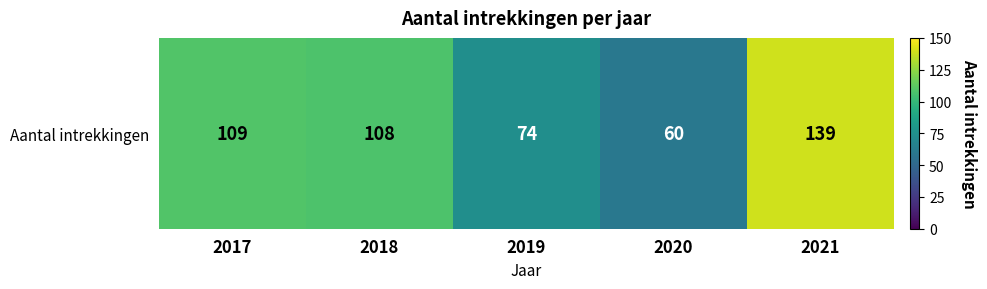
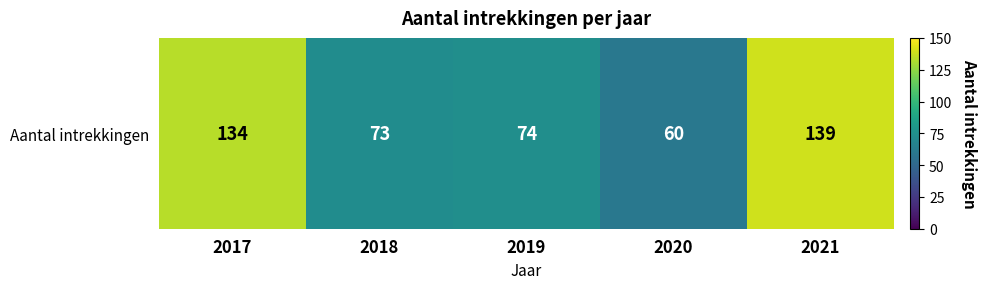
  {
    "Aantal intrekkingen": {
-     "2017": 109,
-     "2018": 108,
+     "2017": 134,
+     "2018": 73,
      "2019": 74,
      "2020": 60,
      "2021": 139
    }
  }
